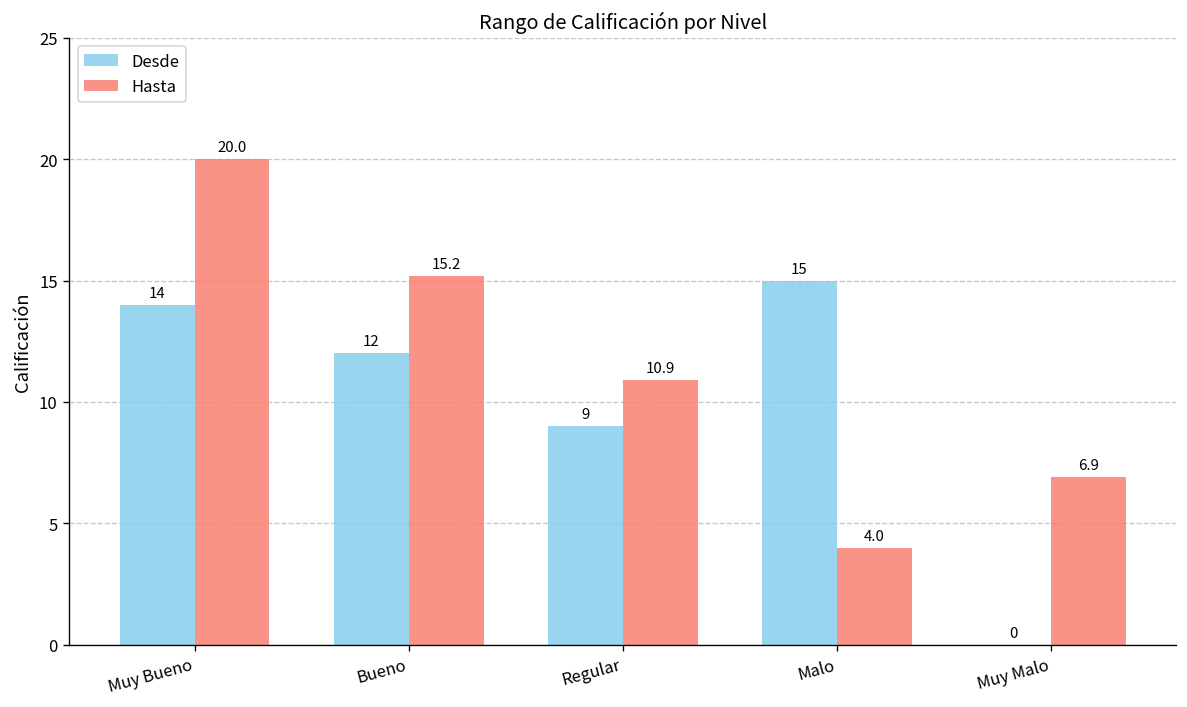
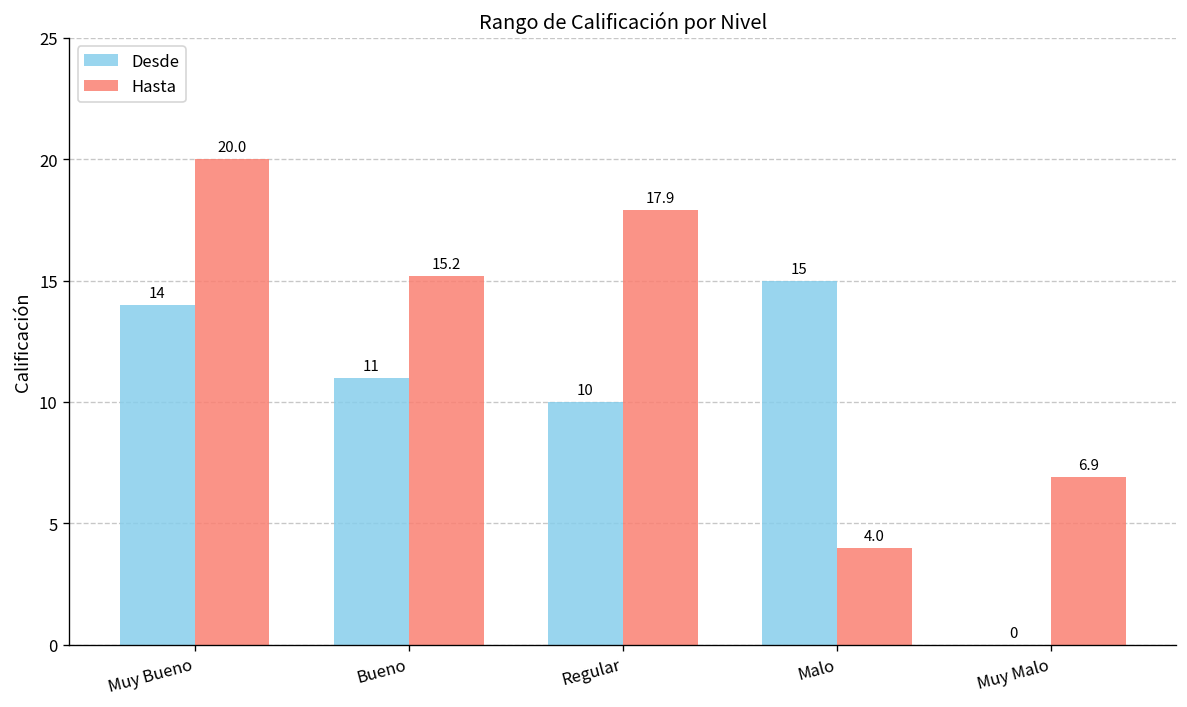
  {
    "Desde": {
      "Muy Bueno": 14,
-     "Bueno": 12,
-     "Regular": 9,
+     "Bueno": 11,
+     "Regular": 10,
      "Malo": 15,
      "Muy Malo": 0
    },
    "Hasta": {
      "Muy Bueno": 20.0,
      "Bueno": 15.2,
-     "Regular": 10.9,
+     "Regular": 17.9,
      "Malo": 4.0,
      "Muy Malo": 6.9
    }
  }
